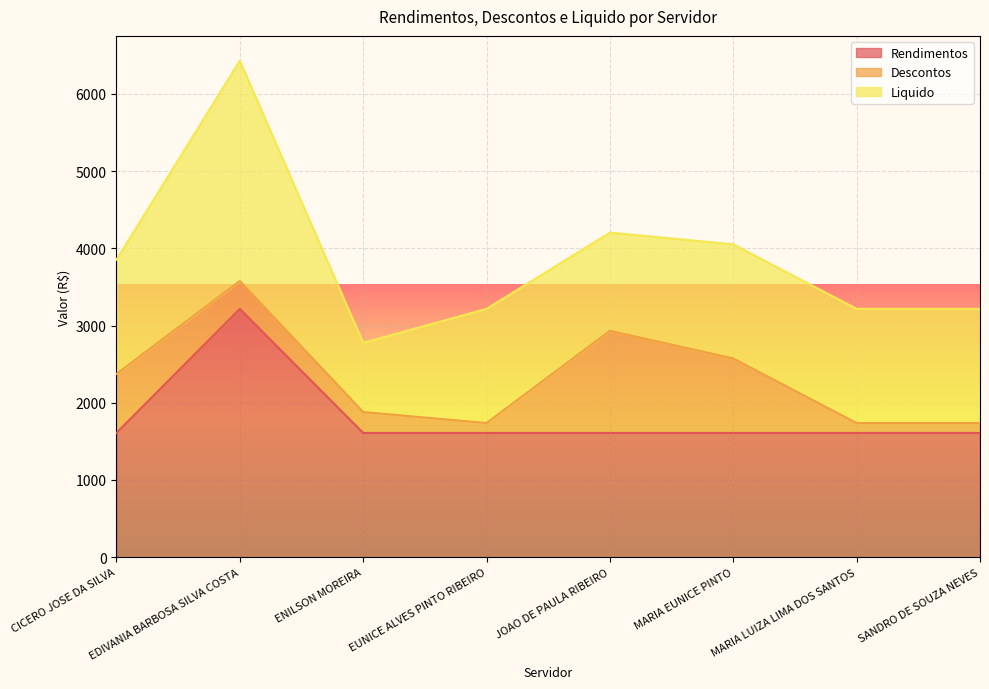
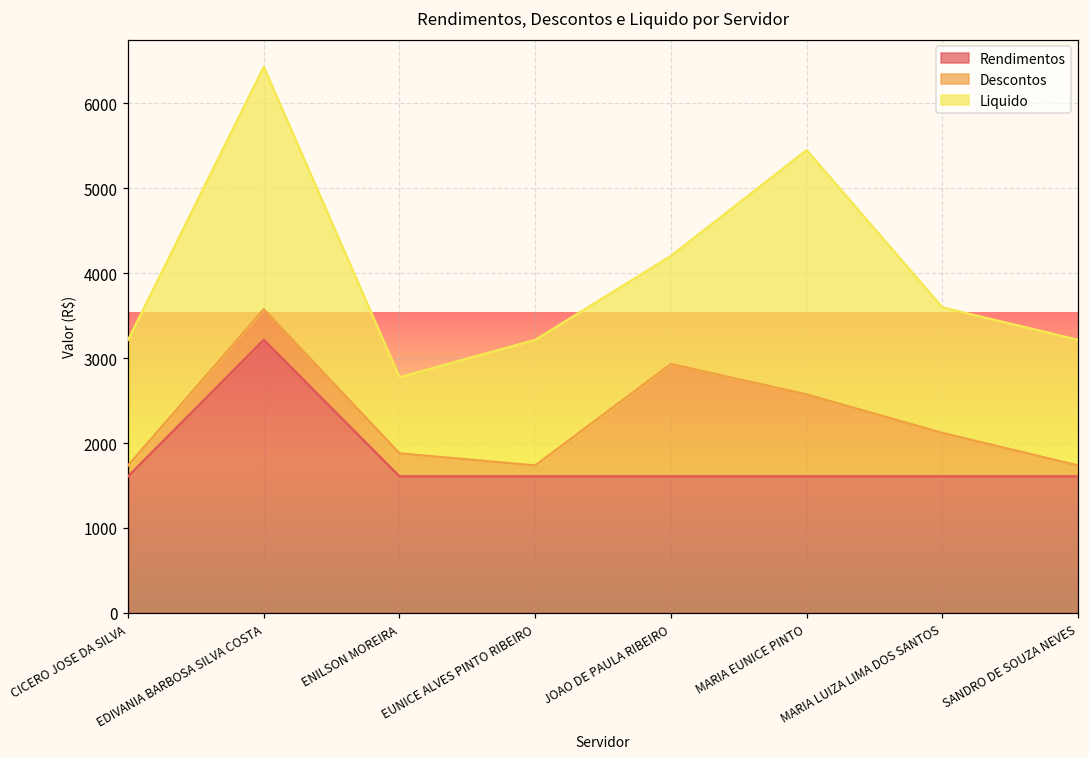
  {
    "Rendimentos": {
      "CICERO JOSE DA SILVA": 1600,
      "EDIVANIA BARBOSA SILVA COSTA": 3200,
      "ENILSON MOREIRA": 1600,
      "EUNICE ALVES PINTO RIBEIRO": 1600,
      "JOAO DE PAULA RIBEIRO": 1600,
      "MARIA EUNICE PINTO": 1600,
      "MARIA LUIZA LIMA DOS SANTOS": 1600,
      "SANDRO DE SOUZA NEVES": 1600
    },
    "Descontos": {
-     "CICERO JOSE DA SILVA": 800,
+     "CICERO JOSE DA SILVA": 100,
      "EDIVANIA BARBOSA SILVA COSTA": 400,
      "ENILSON MOREIRA": 300,
      "EUNICE ALVES PINTO RIBEIRO": 100,
      "JOAO DE PAULA RIBEIRO": 1300,
      "MARIA EUNICE PINTO": 1000,
-     "MARIA LUIZA LIMA DOS SANTOS": 100,
+     "MARIA LUIZA LIMA DOS SANTOS": 500,
      "SANDRO DE SOUZA NEVES": 100
    },
    "Liquido": {
      "CICERO JOSE DA SILVA": 1500,
      "EDIVANIA BARBOSA SILVA COSTA": 2900,
      "ENILSON MOREIRA": 900,
      "EUNICE ALVES PINTO RIBEIRO": 1500,
      "JOAO DE PAULA RIBEIRO": 1300,
-     "MARIA EUNICE PINTO": 1500,
+     "MARIA EUNICE PINTO": 2900,
      "MARIA LUIZA LIMA DOS SANTOS": 1500,
      "SANDRO DE SOUZA NEVES": 1500
    }
  }
